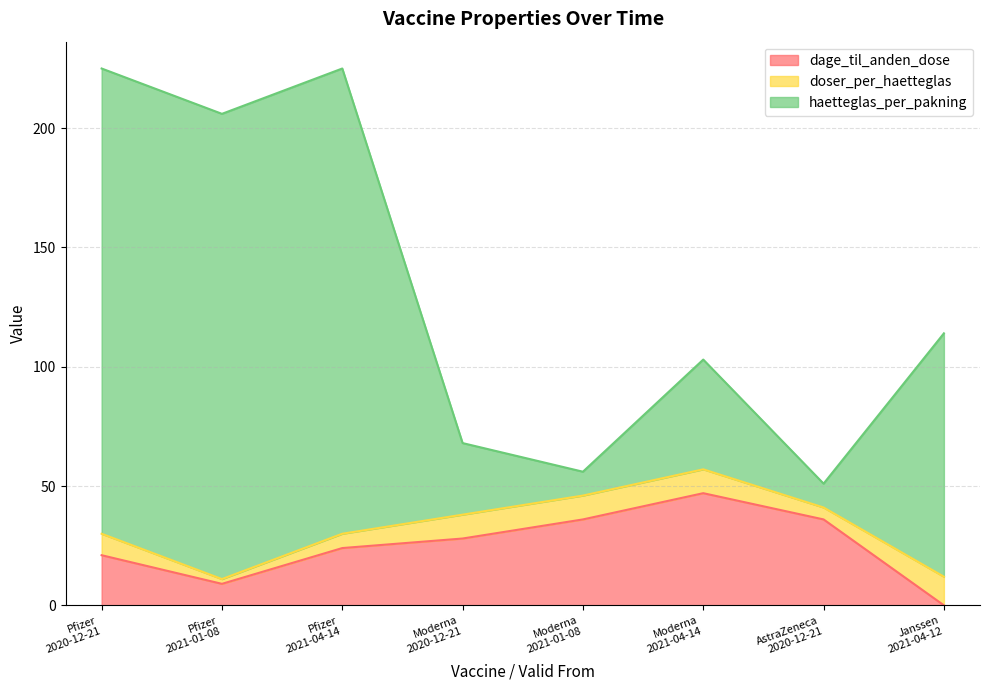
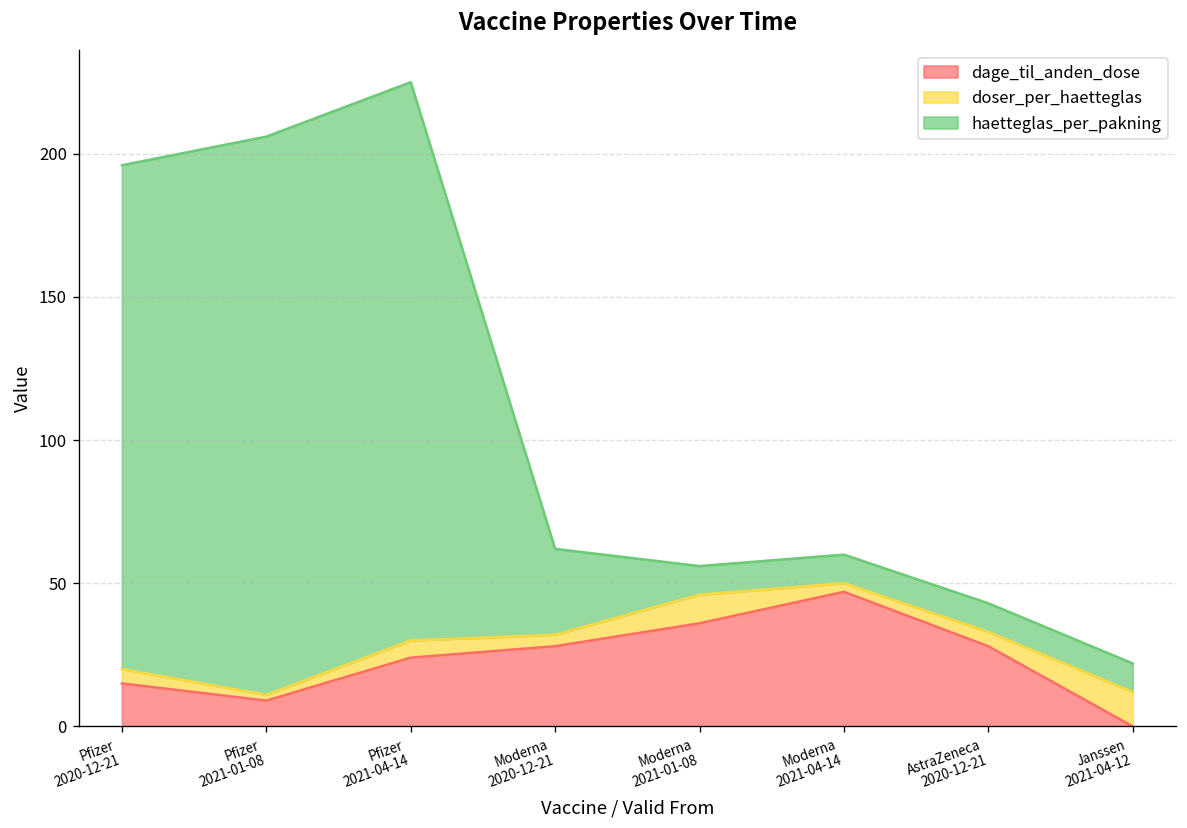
  {
    "dage_til_anden_dose": {
-     "Pfizer 2020-12-21": 21,
+     "Pfizer 2020-12-21": 15,
      "Pfizer 2021-01-08": 9,
      "Pfizer 2021-04-14": 24,
      "Moderna 2020-12-21": 28,
      "Moderna 2021-01-08": 36,
      "Moderna 2021-04-14": 47,
-     "AstraZeneca 2020-12-21": 36,
+     "AstraZeneca 2020-12-21": 28,
      "Janssen 2021-04-12": 0
    },
    "doser_per_haetteglas": {
-     "Pfizer 2020-12-21": 9,
+     "Pfizer 2020-12-21": 5,
      "Pfizer 2021-01-08": 2,
      "Pfizer 2021-04-14": 6,
-     "Moderna 2020-12-21": 10,
+     "Moderna 2020-12-21": 4,
      "Moderna 2021-01-08": 10,
-     "Moderna 2021-04-14": 10,
+     "Moderna 2021-04-14": 3,
      "AstraZeneca 2020-12-21": 5,
      "Janssen 2021-04-12": 12
    },
    "haetteglas_per_pakning": {
-     "Pfizer 2020-12-21": 195,
+     "Pfizer 2020-12-21": 176,
      "Pfizer 2021-01-08": 195,
      "Pfizer 2021-04-14": 195,
      "Moderna 2020-12-21": 30,
      "Moderna 2021-01-08": 10,
-     "Moderna 2021-04-14": 46,
+     "Moderna 2021-04-14": 10,
      "AstraZeneca 2020-12-21": 10,
-     "Janssen 2021-04-12": 102
+     "Janssen 2021-04-12": 10
    }
  }
